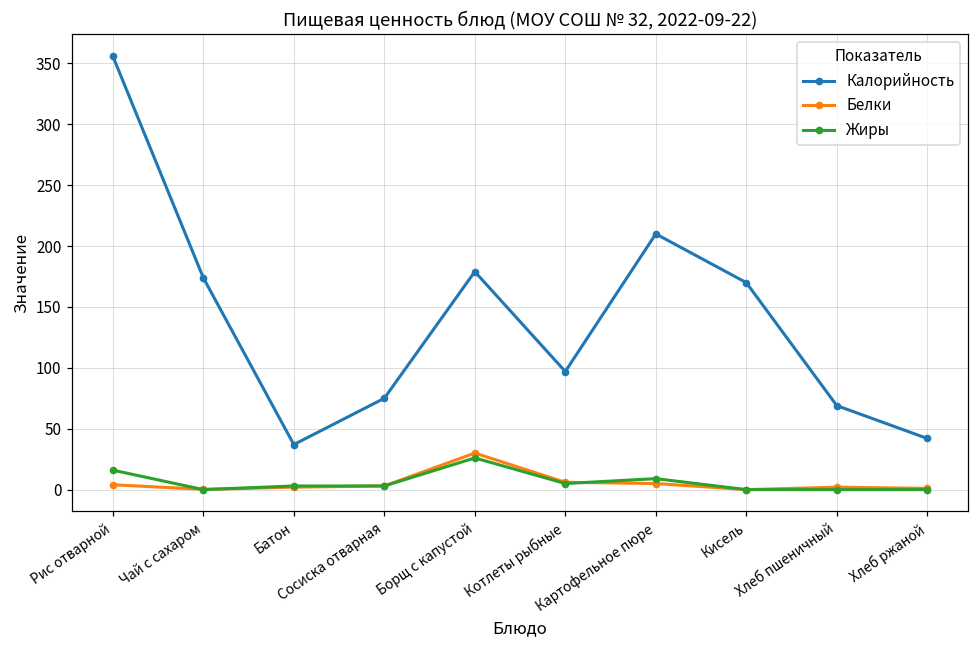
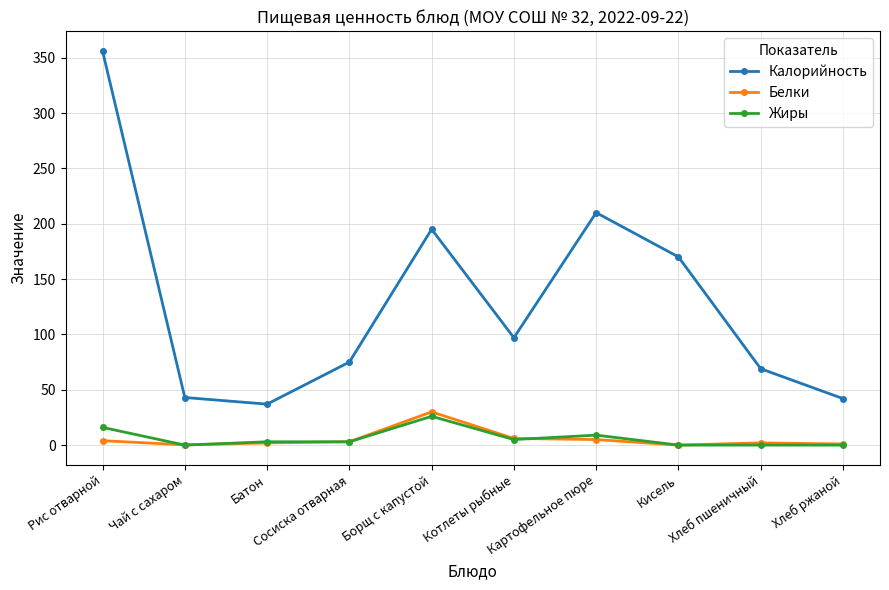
  {
    "Калорийность": {
      "Рис отварной": 356,
-     "Чай с сахаром": 174,
+     "Чай с сахаром": 43,
      "Батон": 37,
      "Сосиска отварная": 75,
-     "Борщ с капустой": 179,
+     "Борщ с капустой": 195,
      "Котлеты рыбные": 97,
      "Картофельное пюре": 210,
      "Кисель": 170,
      "Хлеб пшеничный": 69,
      "Хлеб ржаной": 42
    },
    "Белки": {
      "Рис отварной": 4,
      "Борщ с капустой": 30,
      "Картофельное пюре": 5
    },
    "Жиры": {
      "Рис отварной": 16,
      "Борщ с капустой": 26,
      "Картофельное пюре": 9
    }
  }
